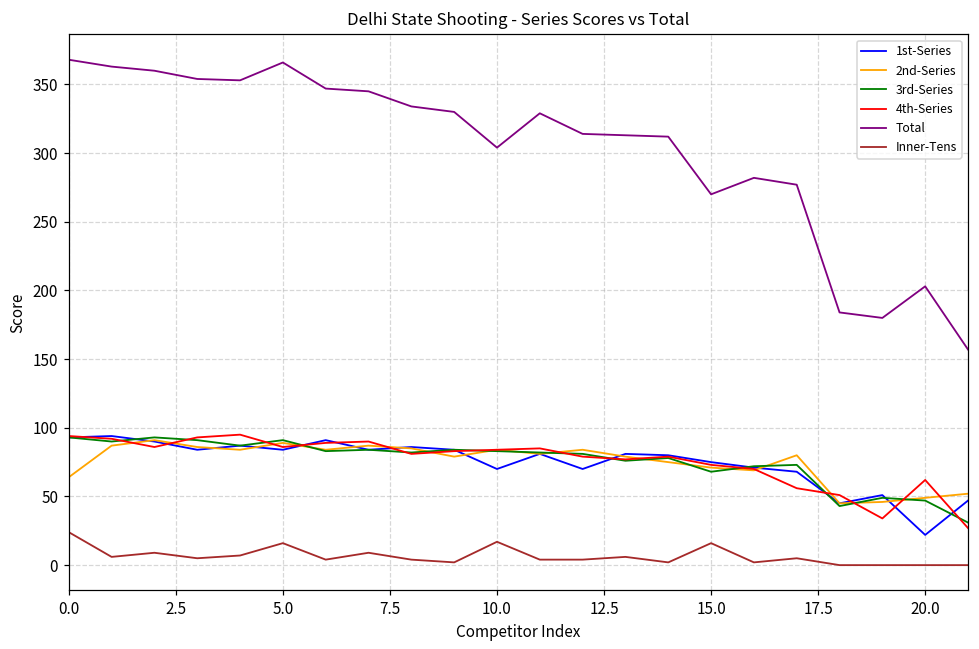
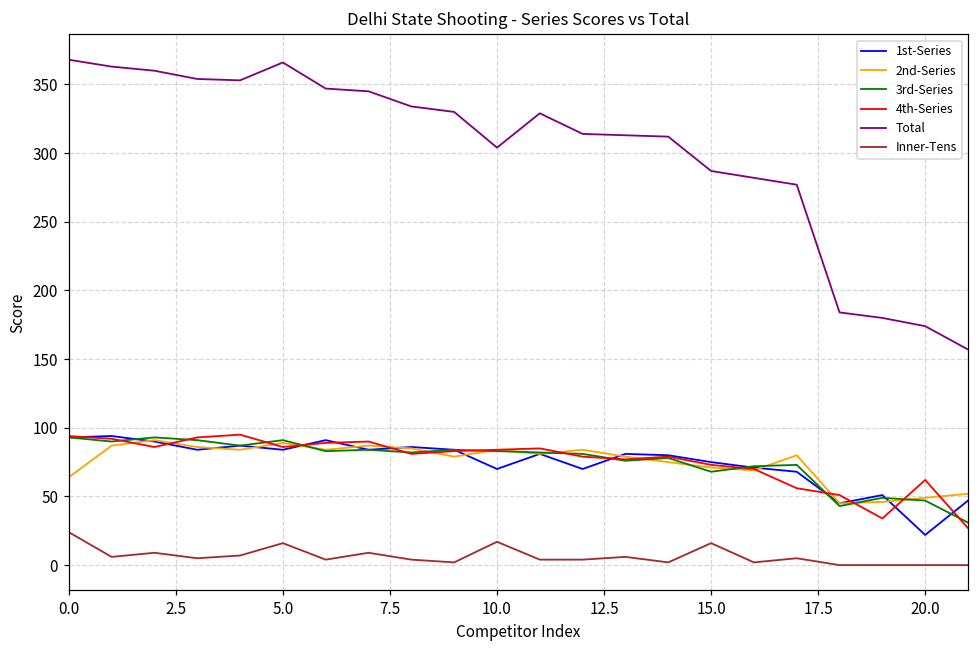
  {
    "1st-Series": {
      "10.0": 70,
      "20.0": 22
    },
    "2nd-Series": {
      "0.0": 64
    },
    "3rd-Series": {
      "15.0": 68
    },
    "4th-Series": {
      "20.0": 62
    },
    "Total": {
      "0.0": 368,
      "5.0": 366,
      "10.0": 304,
-     "15.0": 270,
-     "20.0": 203
+     "15.0": 287,
+     "20.0": 174
    },
    "Inner-Tens": {
      "0.0": 24,
      "5.0": 16,
      "10.0": 17,
      "15.0": 16,
      "20.0": 0
    }
  }
